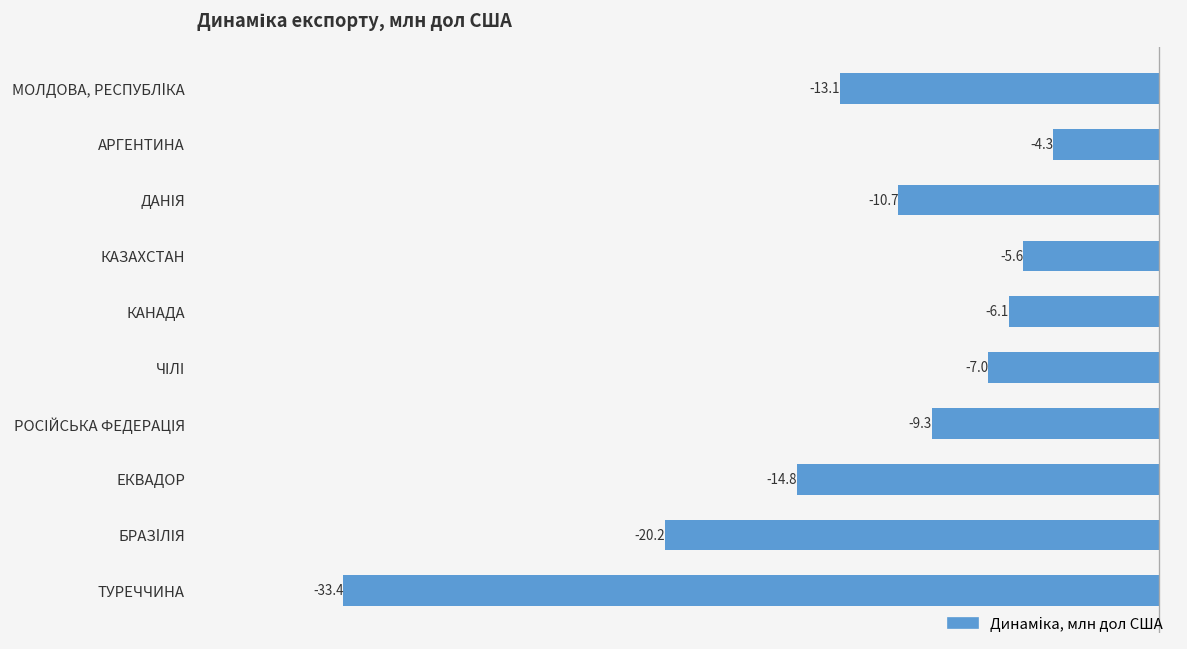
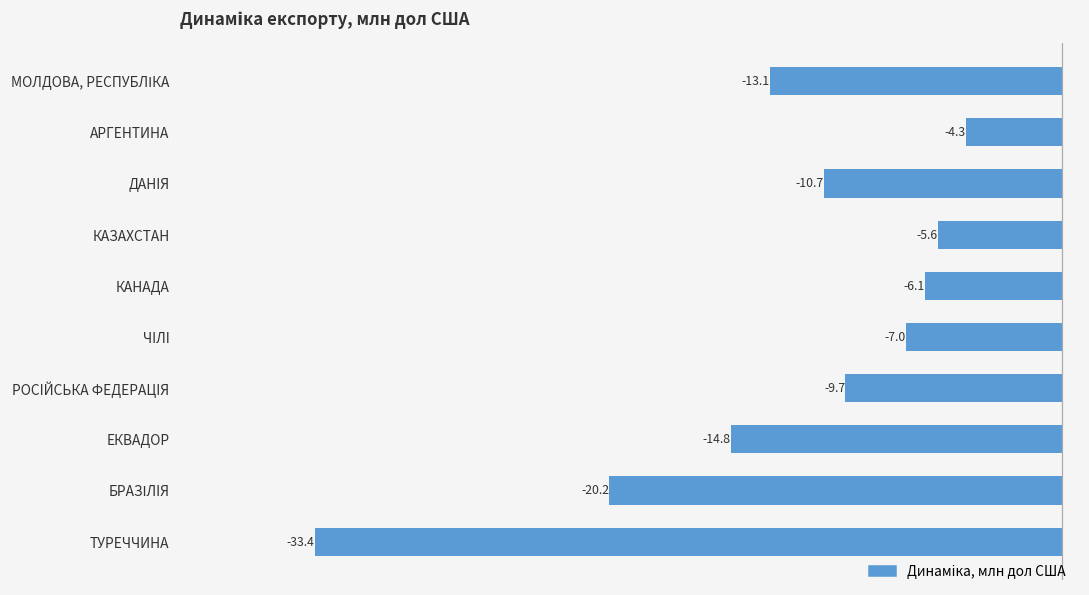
  {
    "МОЛДОВА, РЕСПУБЛІКА": -13.1,
    "АРГЕНТИНА": -4.3,
    "ДАНIЯ": -10.7,
    "КАЗАХСТАН": -5.6,
    "КАНАДА": -6.1,
    "ЧIЛI": -7.0,
-   "РОСIЙСЬКА ФЕДЕРАЦIЯ": -9.3,
+   "РОСIЙСЬКА ФЕДЕРАЦIЯ": -9.7,
    "ЕКВАДОР": -14.8,
    "БРАЗІЛIЯ": -20.2,
    "ТУРЕЧЧИНА": -33.4
  }
